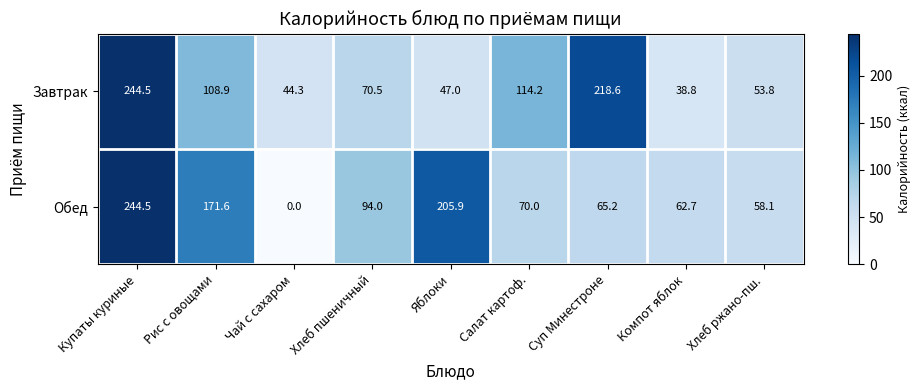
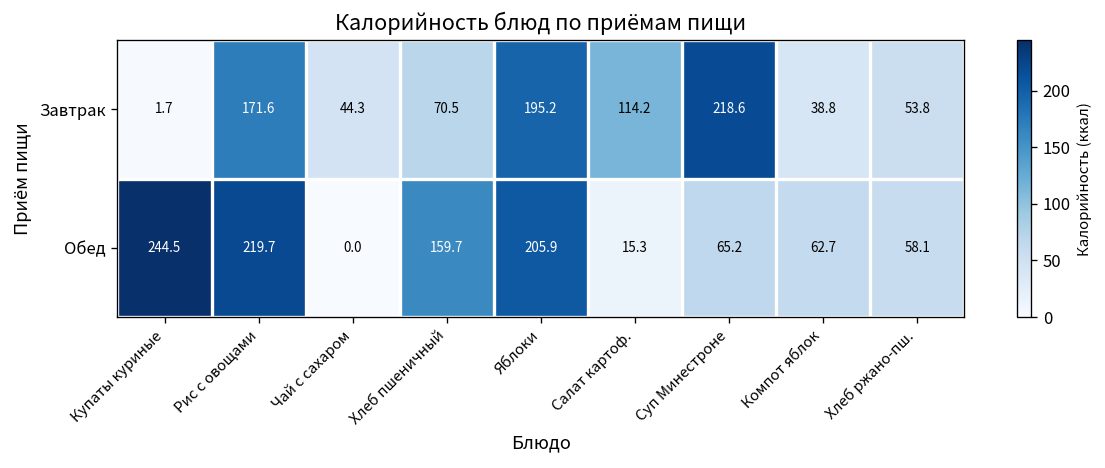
  {
    "Завтрак": {
-     "Купаты куриные": 244.5,
-     "Рис с овощами": 108.9,
+     "Купаты куриные": 1.7,
+     "Рис с овощами": 171.6,
      "Чай с сахаром": 44.3,
      "Хлеб пшеничный": 70.5,
-     "Яблоки": 47.0,
+     "Яблоки": 195.2,
      "Салат картоф.": 114.2,
      "Суп Минестроне": 218.6,
      "Компот яблок": 38.8,
      "Хлеб ржано-пш.": 53.8
    },
    "Обед": {
      "Купаты куриные": 244.5,
-     "Рис с овощами": 171.6,
+     "Рис с овощами": 219.7,
      "Чай с сахаром": 0.0,
-     "Хлеб пшеничный": 94.0,
+     "Хлеб пшеничный": 159.7,
      "Яблоки": 205.9,
-     "Салат картоф.": 70.0,
+     "Салат картоф.": 15.3,
      "Суп Минестроне": 65.2,
      "Компот яблок": 62.7,
      "Хлеб ржано-пш.": 58.1
    }
  }
